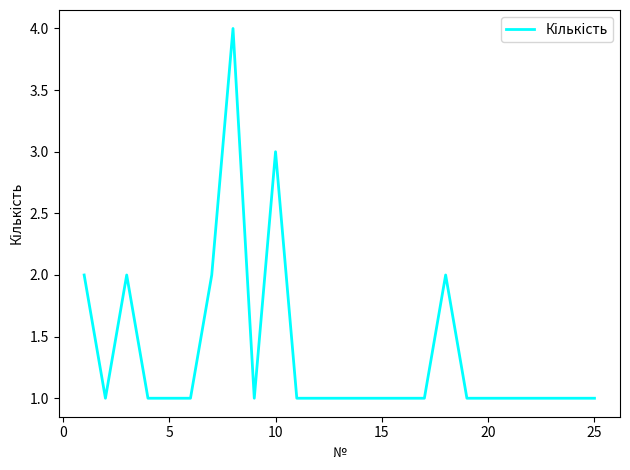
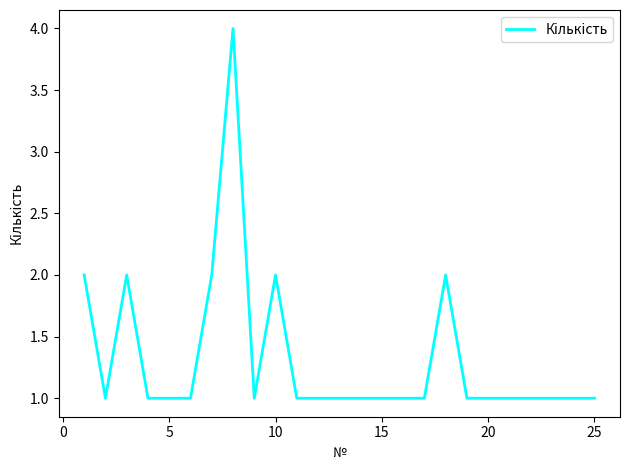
  {
    "5": 1,
-   "10": 3,
+   "10": 2,
    "15": 1,
    "20": 1,
    "25": 1
  }
